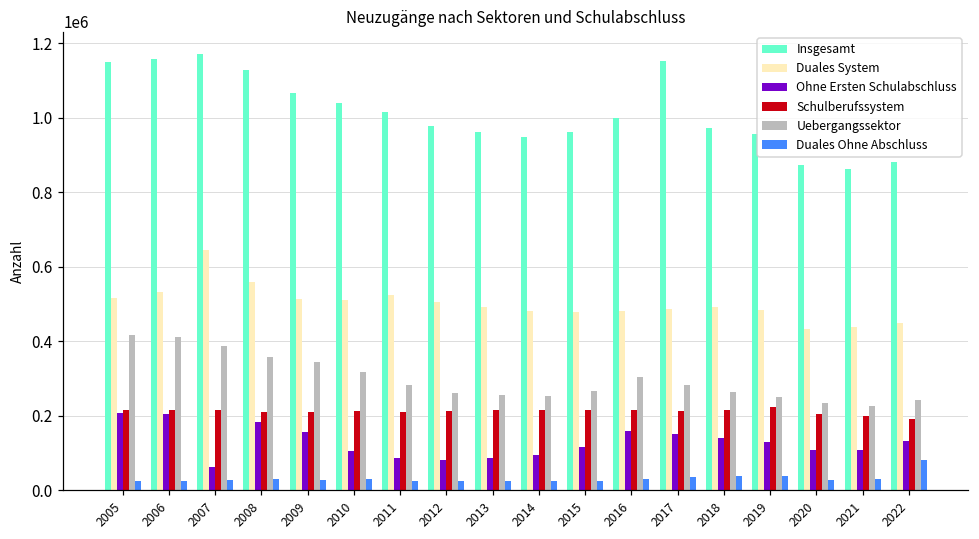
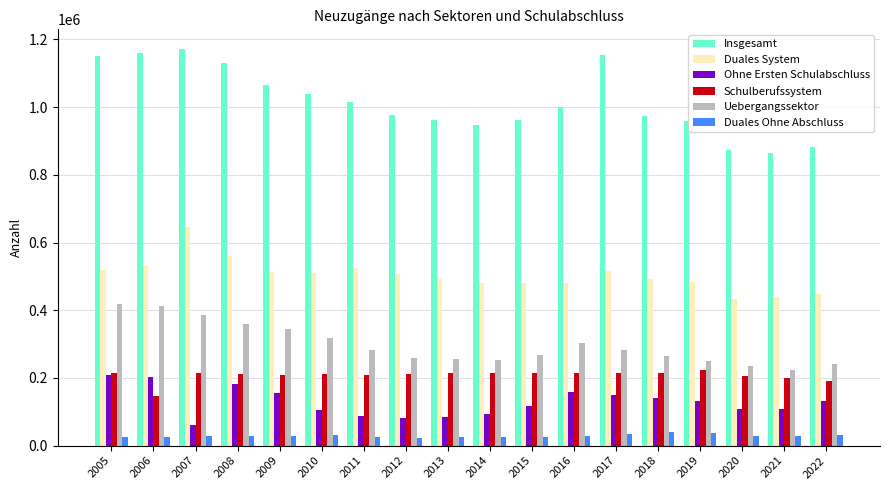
  {
    "Insgesamt": {
      "2005": 1150000,
      "2006": 1160000,
      "2007": 1170000,
      "2008": 1130000,
      "2009": 1070000,
      "2010": 1040000,
      "2011": 1010000,
      "2012": 980000,
      "2013": 960000,
      "2014": 950000,
      "2015": 960000,
      "2016": 1000000,
      "2017": 1150000,
      "2018": 970000,
      "2019": 960000,
      "2020": 870000,
      "2021": 860000,
      "2022": 880000
    },
    "Duales System": {
      "2005": 520000,
      "2006": 530000,
      "2007": 650000,
      "2008": 560000,
      "2009": 510000,
      "2010": 510000,
      "2011": 520000,
      "2012": 510000,
      "2013": 490000,
      "2014": 480000,
      "2015": 480000,
      "2016": 480000,
-     "2017": 490000,
+     "2017": 520000,
      "2018": 490000,
      "2019": 480000,
      "2020": 430000,
      "2021": 440000,
      "2022": 450000
    },
    "Ohne Ersten Schulabschluss": {
      "2005": 210000,
      "2006": 200000,
      "2007": 60000,
      "2008": 180000,
      "2009": 160000,
      "2010": 100000,
      "2011": 90000,
      "2012": 80000,
      "2013": 90000,
      "2014": 90000,
      "2015": 120000,
      "2016": 160000,
      "2017": 150000,
      "2018": 140000,
      "2019": 130000,
      "2020": 110000,
      "2021": 110000,
      "2022": 130000
    },
    "Schulberufssystem": {
      "2005": 220000,
-     "2006": 220000,
+     "2006": 150000,
      "2007": 210000,
      "2008": 210000,
      "2009": 210000,
      "2010": 210000,
      "2011": 210000,
      "2012": 210000,
      "2013": 220000,
      "2014": 210000,
      "2015": 220000,
      "2016": 210000,
      "2017": 210000,
      "2018": 220000,
      "2019": 220000,
      "2020": 210000,
      "2021": 200000,
      "2022": 190000
    },
    "Uebergangssektor": {
      "2005": 420000,
      "2006": 410000,
      "2007": 390000,
      "2008": 360000,
      "2009": 340000,
      "2010": 320000,
      "2011": 280000,
      "2012": 260000,
      "2013": 260000,
      "2014": 250000,
      "2015": 270000,
      "2016": 300000,
      "2017": 280000,
      "2018": 260000,
      "2019": 250000,
      "2020": 230000,
      "2021": 220000,
      "2022": 240000
    },
    "Duales Ohne Abschluss": {
      "2005": 20000,
      "2006": 30000,
      "2007": 30000,
      "2008": 30000,
      "2009": 30000,
      "2010": 30000,
      "2011": 20000,
      "2012": 20000,
      "2013": 20000,
      "2014": 30000,
      "2015": 30000,
      "2016": 30000,
      "2017": 40000,
      "2018": 40000,
      "2019": 40000,
      "2020": 30000,
      "2021": 30000,
-     "2022": 80000
+     "2022": 30000
    }
  }
